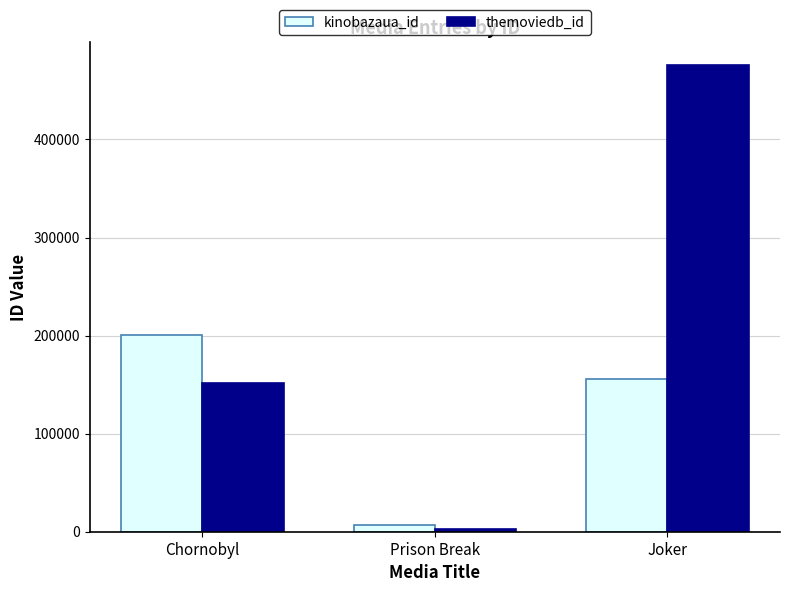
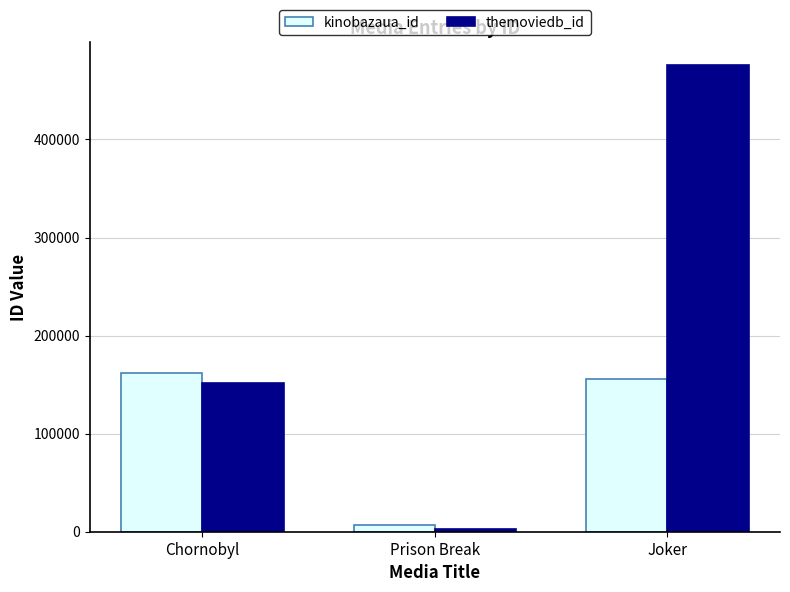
  {
    "kinobazaua_id": {
-     "Chornobyl": 200000,
+     "Chornobyl": 160000,
      "Prison Break": 10000,
      "Joker": 160000
    },
    "themoviedb_id": {
      "Chornobyl": 150000,
      "Joker": 480000
    }
  }
